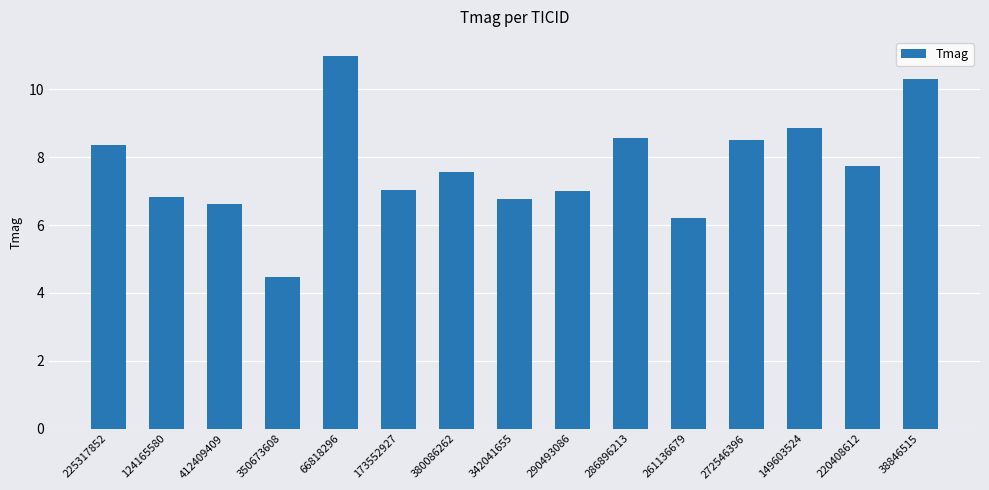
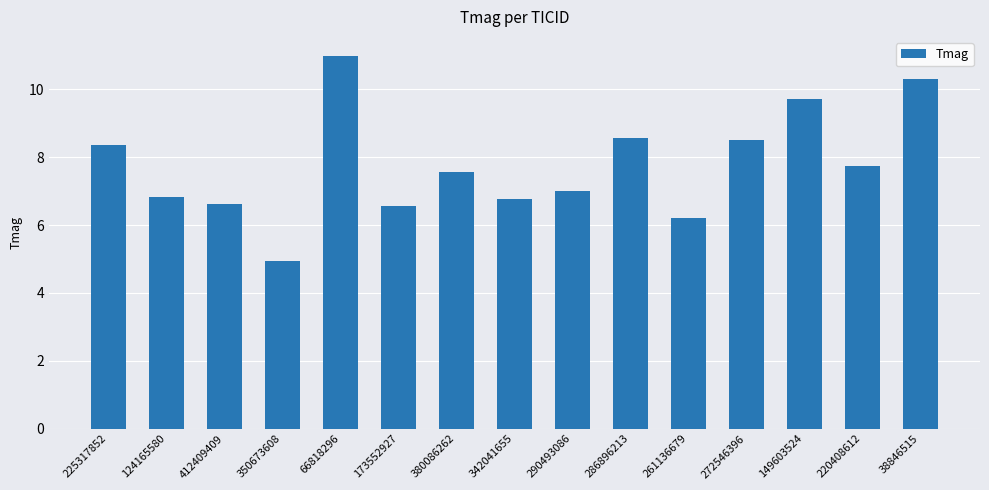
  {
    "225317852": 8.4,
    "124165580": 6.8,
    "412409409": 6.6,
-   "350673608": 4.5,
+   "350673608": 5.0,
    "66818296": 11.0,
-   "173552927": 7.0,
+   "173552927": 6.6,
    "380086262": 7.6,
    "342041655": 6.8,
    "290493086": 7.0,
    "286896213": 8.6,
    "261136679": 6.2,
    "272546396": 8.5,
-   "149603524": 8.9,
+   "149603524": 9.7,
    "220408612": 7.7,
    "38846515": 10.3
  }
